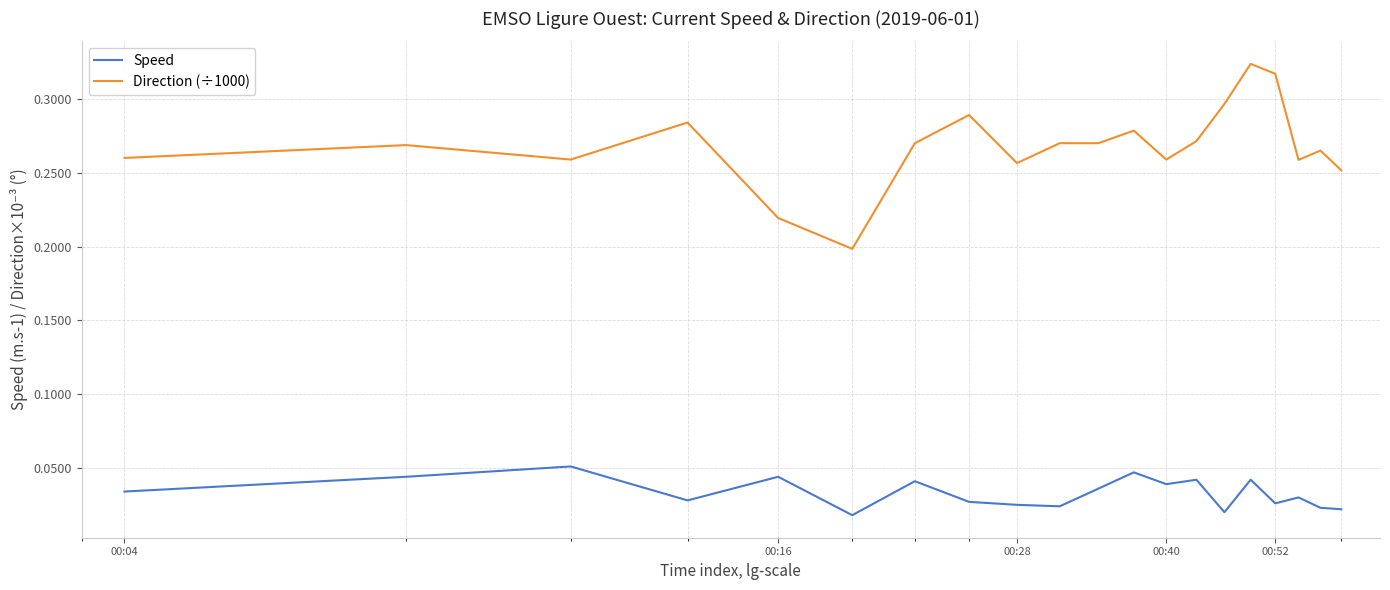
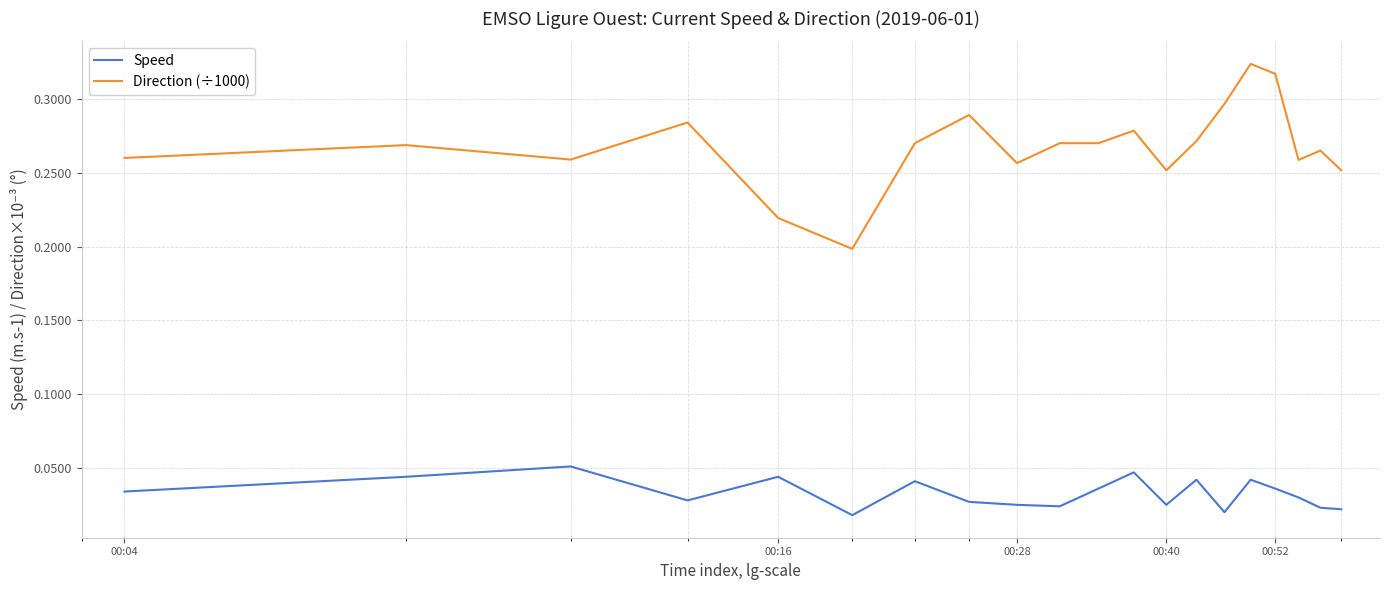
  {
    "Speed": {
      "00:04": 0.034,
      "00:16": 0.044,
      "00:28": 0.025,
-     "00:40": 0.039,
-     "00:52": 0.026
+     "00:40": 0.025,
+     "00:52": 0.036
    },
    "Direction (÷1000)": {
      "00:04": 0.260,
      "00:16": 0.219,
      "00:28": 0.257,
-     "00:40": 0.259,
+     "00:40": 0.252,
      "00:52": 0.317
    }
  }
